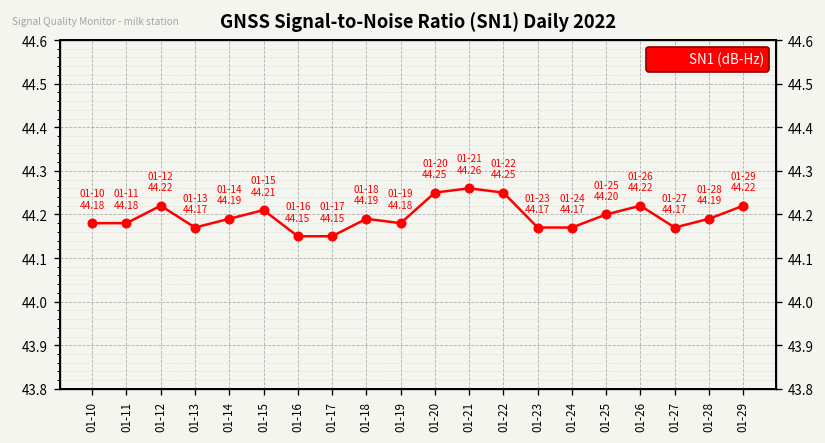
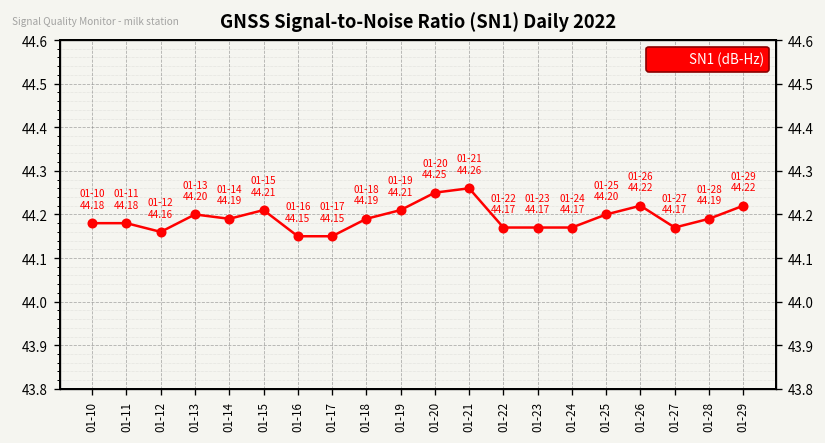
  {
    "01-10": 44.18,
    "01-11": 44.18,
-   "01-12": 44.22,
-   "01-13": 44.17,
+   "01-12": 44.16,
+   "01-13": 44.20,
    "01-14": 44.19,
    "01-15": 44.21,
    "01-16": 44.15,
    "01-17": 44.15,
    "01-18": 44.19,
-   "01-19": 44.18,
+   "01-19": 44.21,
    "01-20": 44.25,
    "01-21": 44.26,
-   "01-22": 44.25,
+   "01-22": 44.17,
    "01-23": 44.17,
    "01-24": 44.17,
    "01-25": 44.20,
    "01-26": 44.22,
    "01-27": 44.17,
    "01-28": 44.19,
    "01-29": 44.22
  }
